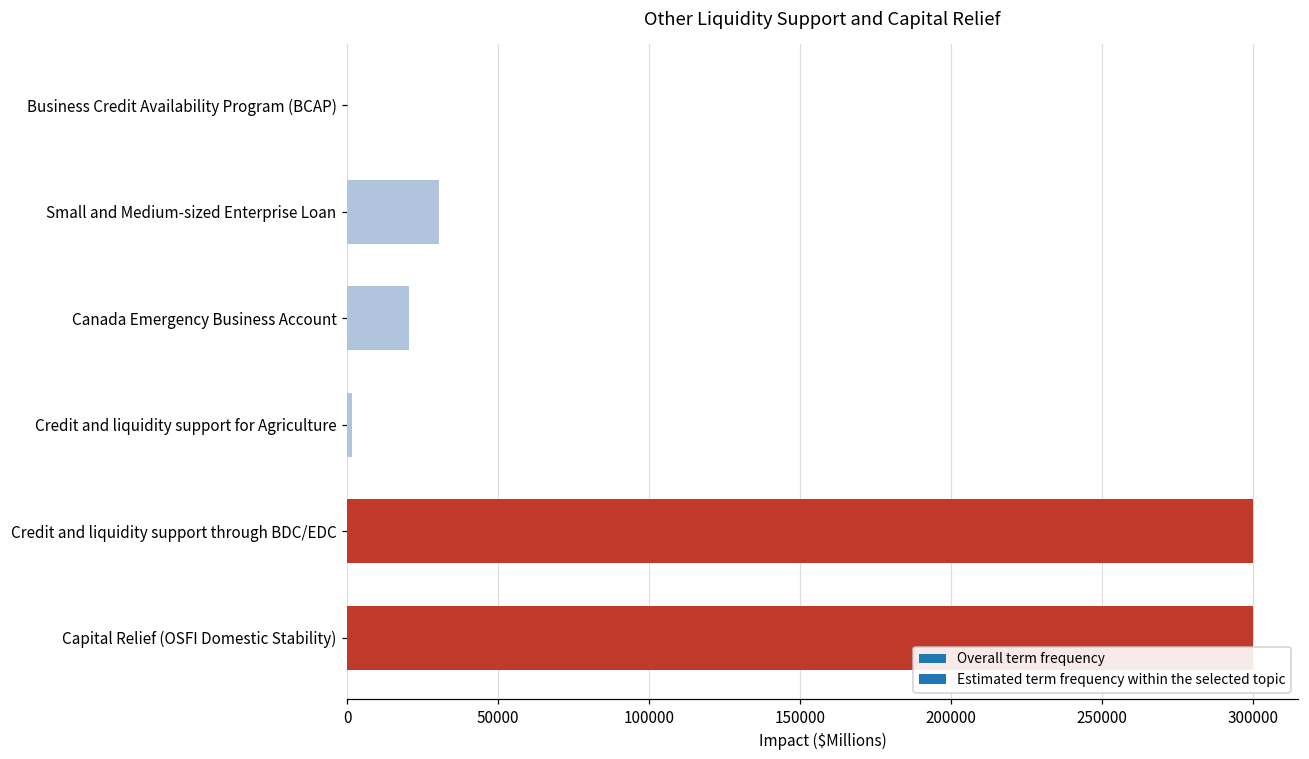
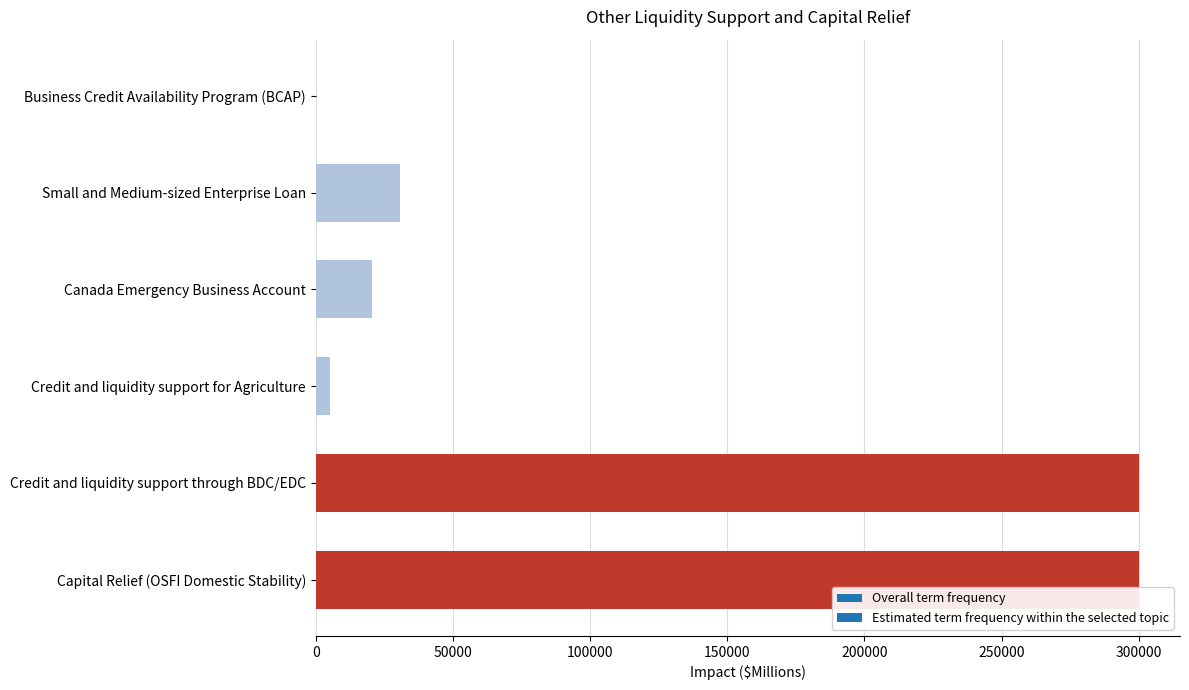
  {
    "Business Credit Availability Program (BCAP)": 0,
    "Small and Medium-sized Enterprise Loan": 31000,
    "Canada Emergency Business Account": 20000,
-   "Credit and liquidity support for Agriculture": 2000,
+   "Credit and liquidity support for Agriculture": 5000,
    "Credit and liquidity support through BDC/EDC": 300000,
    "Capital Relief (OSFI Domestic Stability)": 300000
  }
